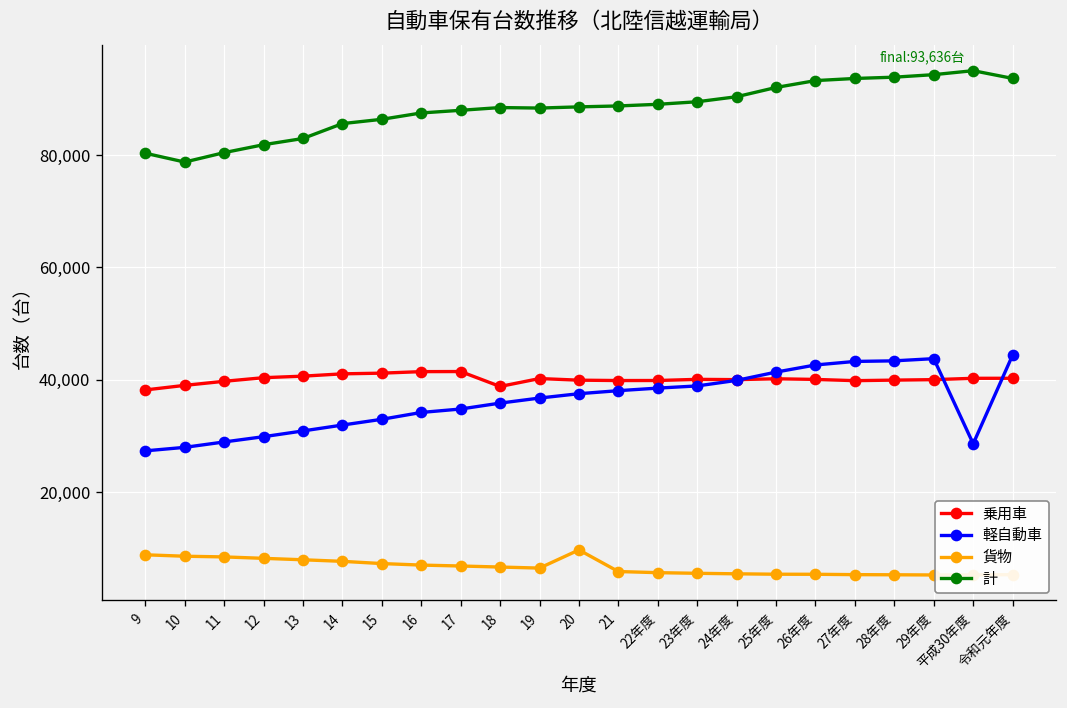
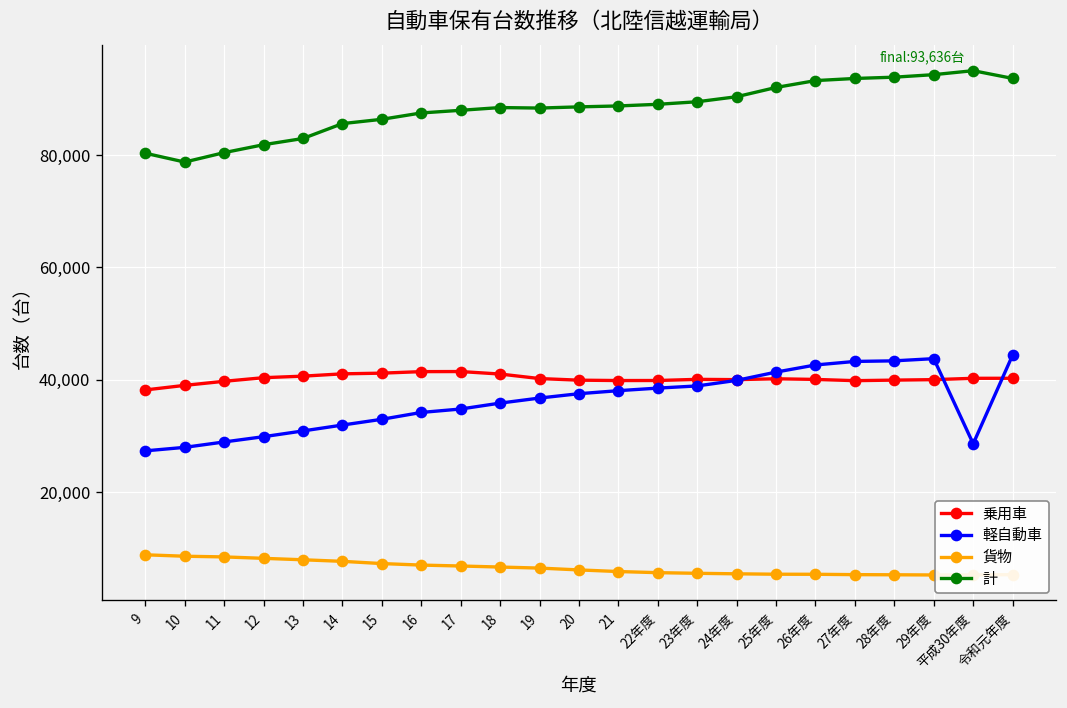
  {
    "乗用車": {
      "9": "38,000",
      "10": "39,000",
      "11": "40,000",
      "12": "40,000",
      "13": "41,000",
      "14": "41,000",
      "15": "41,000",
      "16": "41,000",
      "17": "41,000",
-     "18": "39,000",
+     "18": "41,000",
      "19": "40,000",
      "20": "40,000",
      "21": "40,000",
      "22年度": "40,000",
      "23年度": "40,000",
      "25年度": "40,000",
      "26年度": "40,000",
      "27年度": "40,000",
      "28年度": "40,000",
      "29年度": "40,000",
      "平成30年度": "40,000",
      "令和元年度": "40,000"
    },
    "軽自動車": {
      "9": "27,000",
      "10": "28,000",
      "11": "29,000",
      "12": "30,000",
      "13": "31,000",
      "14": "32,000",
      "15": "33,000",
      "16": "34,000",
      "17": "35,000",
      "18": "36,000",
      "19": "37,000",
      "20": "38,000",
      "21": "38,000",
      "22年度": "38,000",
      "23年度": "39,000",
      "25年度": "41,000",
      "26年度": "43,000",
      "27年度": "43,000",
      "28年度": "43,000",
      "29年度": "44,000",
      "平成30年度": "29,000",
      "令和元年度": "44,000"
    },
    "貨物": {
      "9": "9,000",
      "10": "9,000",
      "11": "8,000",
      "12": "8,000",
      "13": "8,000",
      "14": "8,000",
      "15": "7,000",
      "16": "7,000",
      "17": "7,000",
      "18": "7,000",
      "19": "6,000",
-     "20": "10,000",
+     "20": "6,000",
      "21": "6,000",
      "22年度": "6,000",
      "23年度": "6,000",
      "24年度": "5,000",
      "25年度": "5,000",
      "26年度": "5,000",
      "27年度": "5,000",
      "28年度": "5,000",
      "29年度": "5,000"
    },
    "計": {
      "9": "80,000",
      "10": "79,000",
      "11": "80,000",
      "12": "82,000",
      "13": "83,000",
      "14": "86,000",
      "15": "86,000",
      "16": "87,000",
      "17": "88,000",
      "18": "88,000",
      "19": "88,000",
      "20": "89,000",
      "21": "89,000",
      "22年度": "89,000",
      "23年度": "89,000",
      "24年度": "90,000",
      "25年度": "92,000",
      "26年度": "93,000",
      "27年度": "94,000",
      "28年度": "94,000",
      "令和元年度": "94,000"
    }
  }
